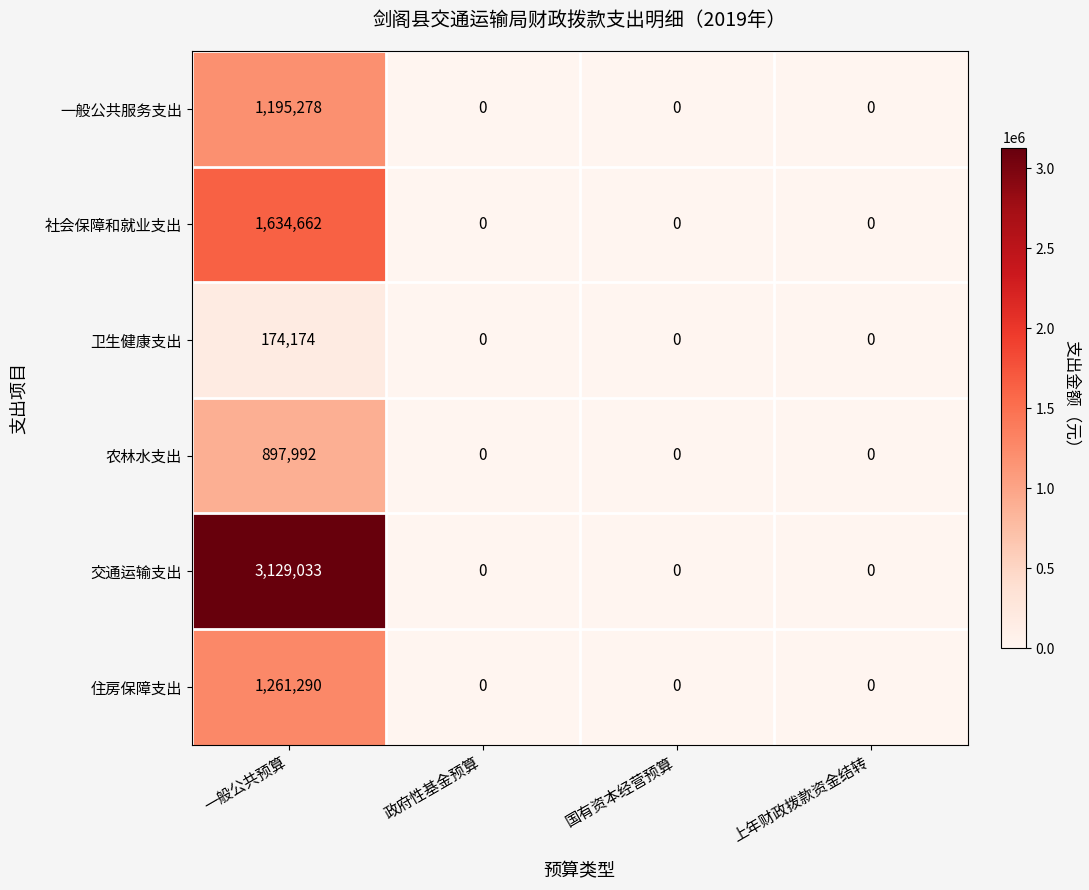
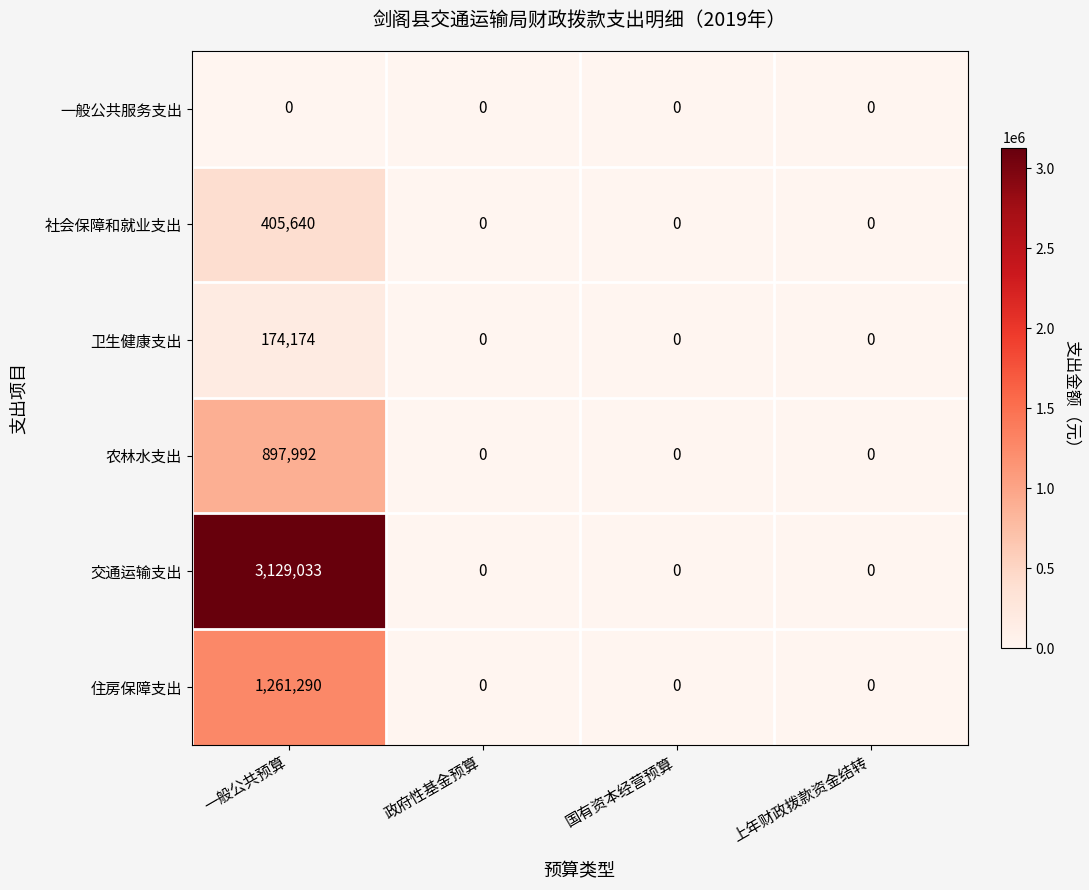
  {
    "一般公共服务支出": {
-     "一般公共预算": "1,195,278",
+     "一般公共预算": "0",
      "政府性基金预算": "0",
      "国有资本经营预算": "0",
      "上年财政拨款资金结转": "0"
    },
    "社会保障和就业支出": {
-     "一般公共预算": "1,634,662",
+     "一般公共预算": "405,640",
      "政府性基金预算": "0",
      "国有资本经营预算": "0",
      "上年财政拨款资金结转": "0"
    },
    "卫生健康支出": {
      "一般公共预算": "174,174",
      "政府性基金预算": "0",
      "国有资本经营预算": "0",
      "上年财政拨款资金结转": "0"
    },
    "农林水支出": {
      "一般公共预算": "897,992",
      "政府性基金预算": "0",
      "国有资本经营预算": "0",
      "上年财政拨款资金结转": "0"
    },
    "交通运输支出": {
      "一般公共预算": "3,129,033",
      "政府性基金预算": "0",
      "国有资本经营预算": "0",
      "上年财政拨款资金结转": "0"
    },
    "住房保障支出": {
      "一般公共预算": "1,261,290",
      "政府性基金预算": "0",
      "国有资本经营预算": "0",
      "上年财政拨款资金结转": "0"
    }
  }
